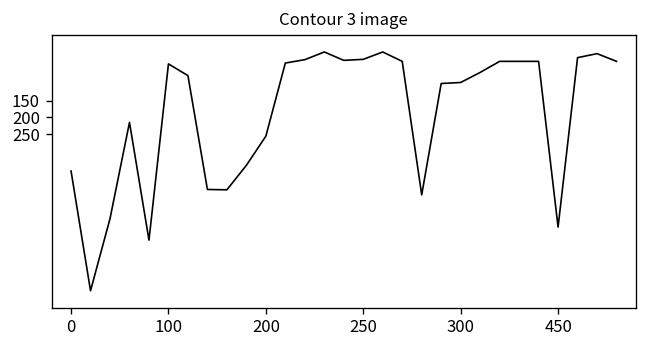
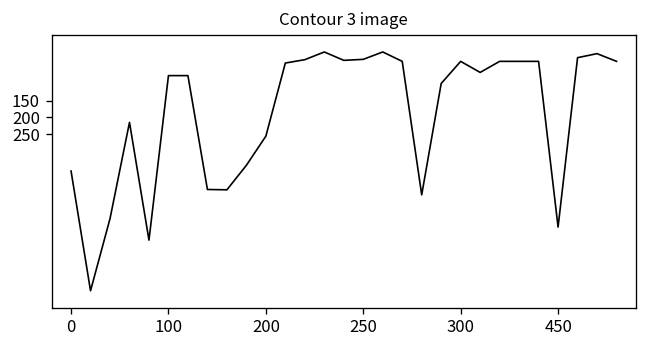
  {
    "0": 360,
-   "100": 40,
+   "100": 80,
    "200": 260,
    "250": 30,
-   "300": 100,
+   "300": 30,
    "450": 530
  }
